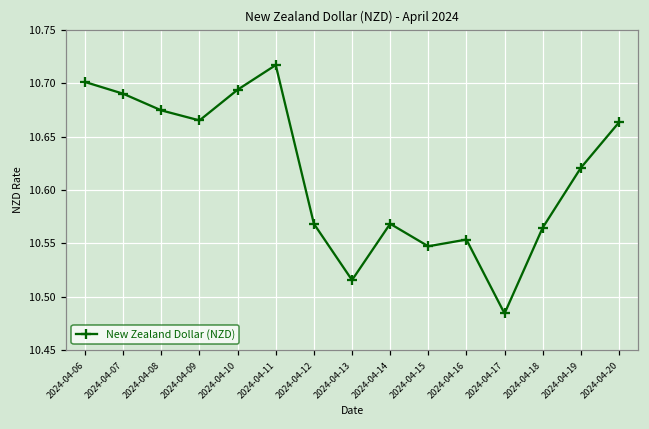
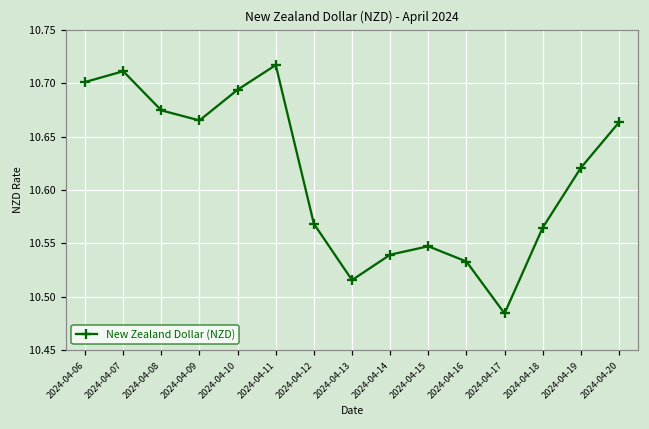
  {
    "2024-04-06": 10.70,
-   "2024-04-07": 10.69,
+   "2024-04-07": 10.71,
    "2024-04-08": 10.67,
    "2024-04-09": 10.67,
    "2024-04-10": 10.69,
    "2024-04-11": 10.72,
    "2024-04-12": 10.57,
    "2024-04-13": 10.52,
-   "2024-04-14": 10.57,
+   "2024-04-14": 10.54,
    "2024-04-15": 10.55,
-   "2024-04-16": 10.55,
+   "2024-04-16": 10.53,
    "2024-04-17": 10.48,
    "2024-04-18": 10.56,
    "2024-04-19": 10.62,
    "2024-04-20": 10.66
  }
